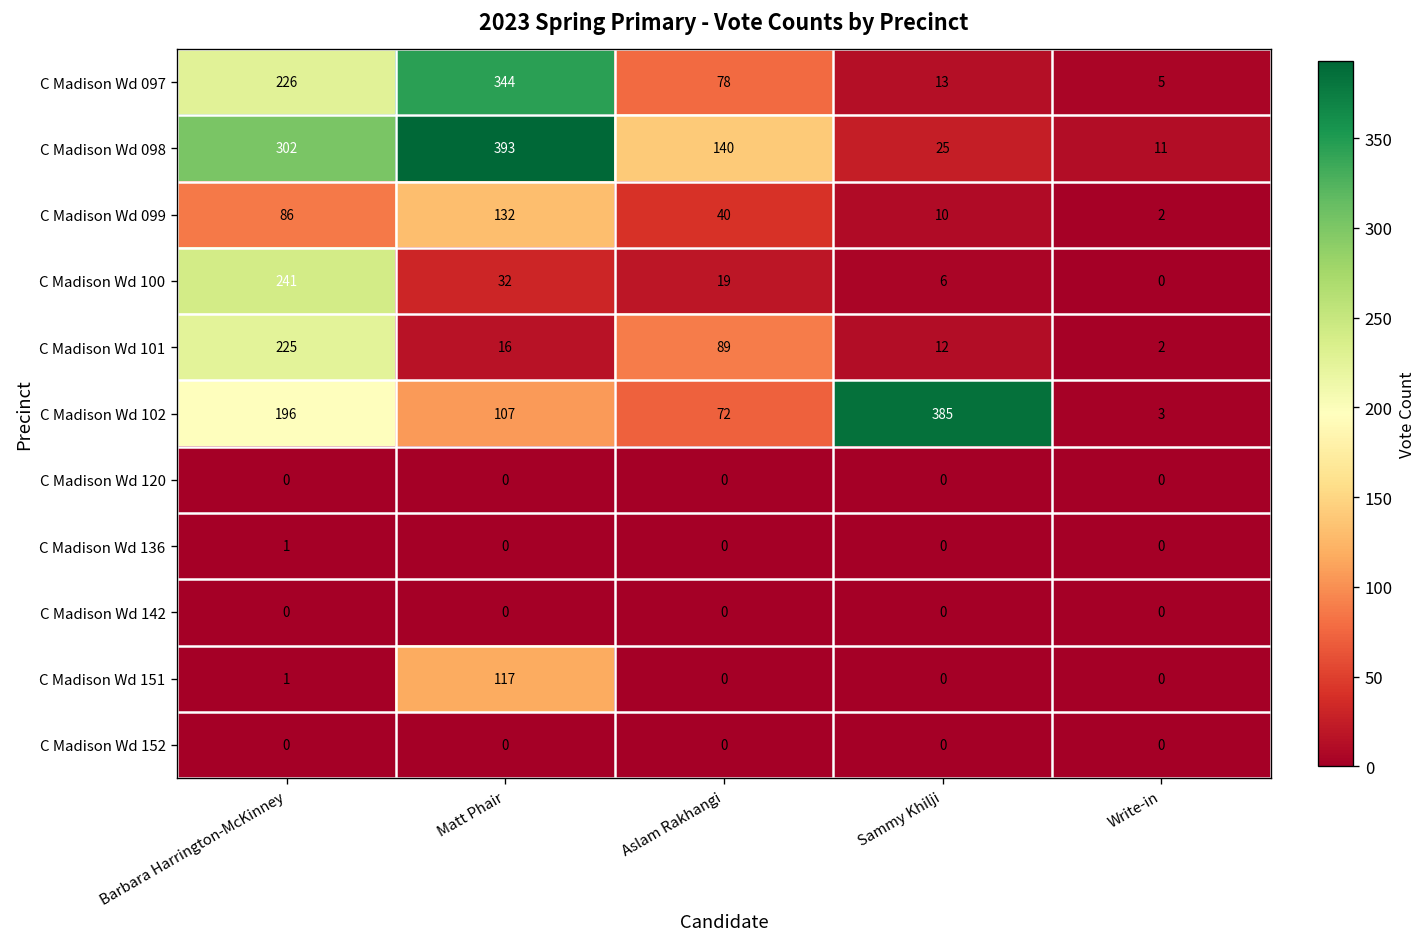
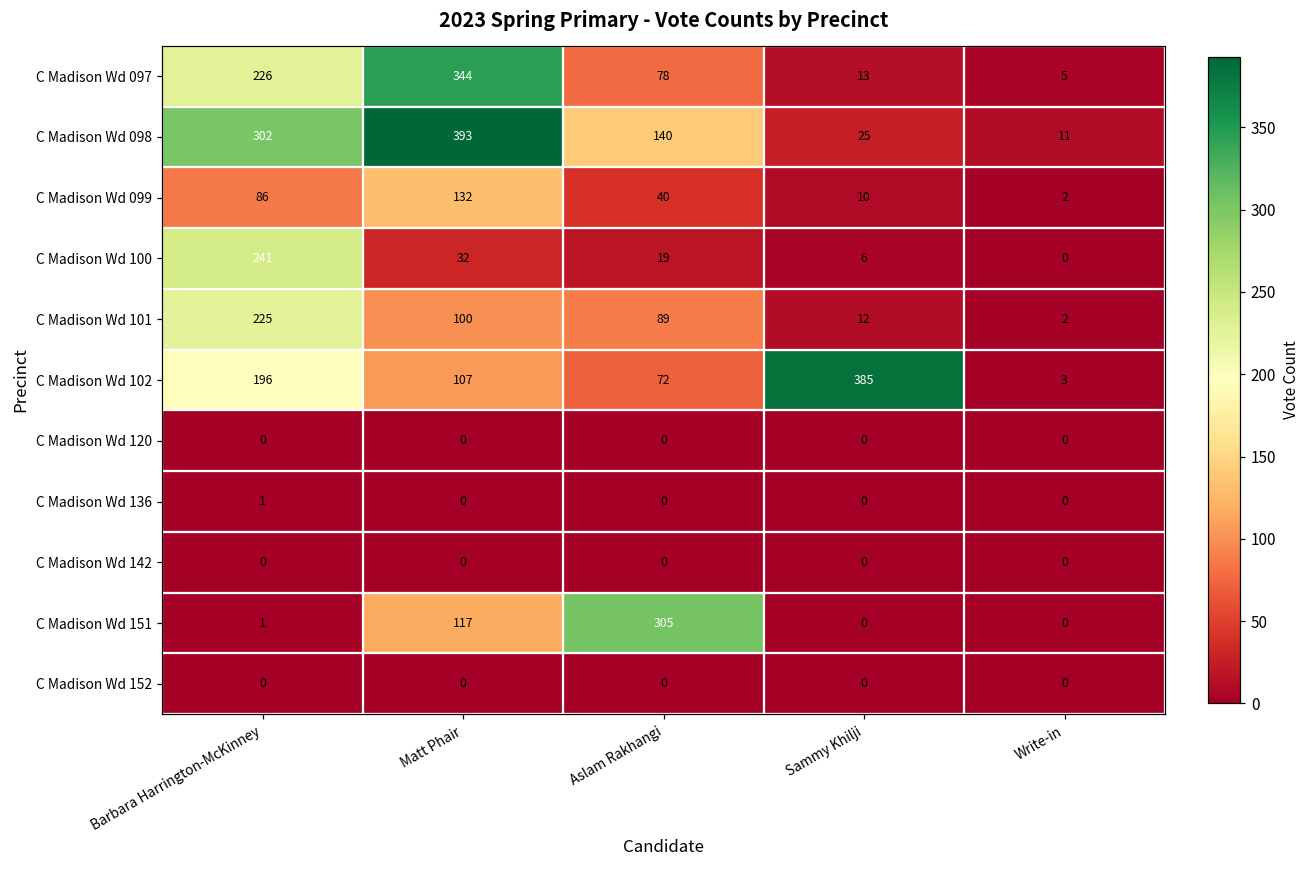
  {
    "C Madison Wd 097": {
      "Barbara Harrington-McKinney": 226,
      "Matt Phair": 344,
      "Aslam Rakhangi": 78,
      "Sammy Khilji": 13,
      "Write-in": 5
    },
    "C Madison Wd 098": {
      "Barbara Harrington-McKinney": 302,
      "Matt Phair": 393,
      "Aslam Rakhangi": 140,
      "Sammy Khilji": 25,
      "Write-in": 11
    },
    "C Madison Wd 099": {
      "Barbara Harrington-McKinney": 86,
      "Matt Phair": 132,
      "Aslam Rakhangi": 40,
      "Sammy Khilji": 10,
      "Write-in": 2
    },
    "C Madison Wd 100": {
      "Barbara Harrington-McKinney": 241,
      "Matt Phair": 32,
      "Aslam Rakhangi": 19,
      "Sammy Khilji": 6,
      "Write-in": 0
    },
    "C Madison Wd 101": {
      "Barbara Harrington-McKinney": 225,
-     "Matt Phair": 16,
+     "Matt Phair": 100,
      "Aslam Rakhangi": 89,
      "Sammy Khilji": 12,
      "Write-in": 2
    },
    "C Madison Wd 102": {
      "Barbara Harrington-McKinney": 196,
      "Matt Phair": 107,
      "Aslam Rakhangi": 72,
      "Sammy Khilji": 385,
      "Write-in": 3
    },
    "C Madison Wd 120": {
      "Barbara Harrington-McKinney": 0,
      "Matt Phair": 0,
      "Aslam Rakhangi": 0,
      "Sammy Khilji": 0,
      "Write-in": 0
    },
    "C Madison Wd 136": {
      "Barbara Harrington-McKinney": 1,
      "Matt Phair": 0,
      "Aslam Rakhangi": 0,
      "Sammy Khilji": 0,
      "Write-in": 0
    },
    "C Madison Wd 142": {
      "Barbara Harrington-McKinney": 0,
      "Matt Phair": 0,
      "Aslam Rakhangi": 0,
      "Sammy Khilji": 0,
      "Write-in": 0
    },
    "C Madison Wd 151": {
      "Barbara Harrington-McKinney": 1,
      "Matt Phair": 117,
-     "Aslam Rakhangi": 0,
+     "Aslam Rakhangi": 305,
      "Sammy Khilji": 0,
      "Write-in": 0
    },
    "C Madison Wd 152": {
      "Barbara Harrington-McKinney": 0,
      "Matt Phair": 0,
      "Aslam Rakhangi": 0,
      "Sammy Khilji": 0,
      "Write-in": 0
    }
  }
